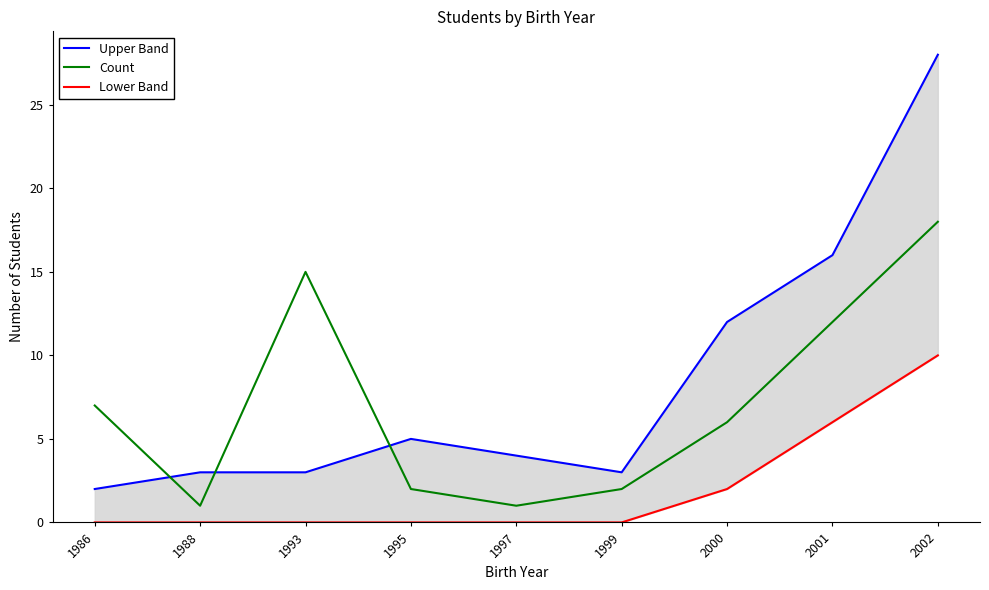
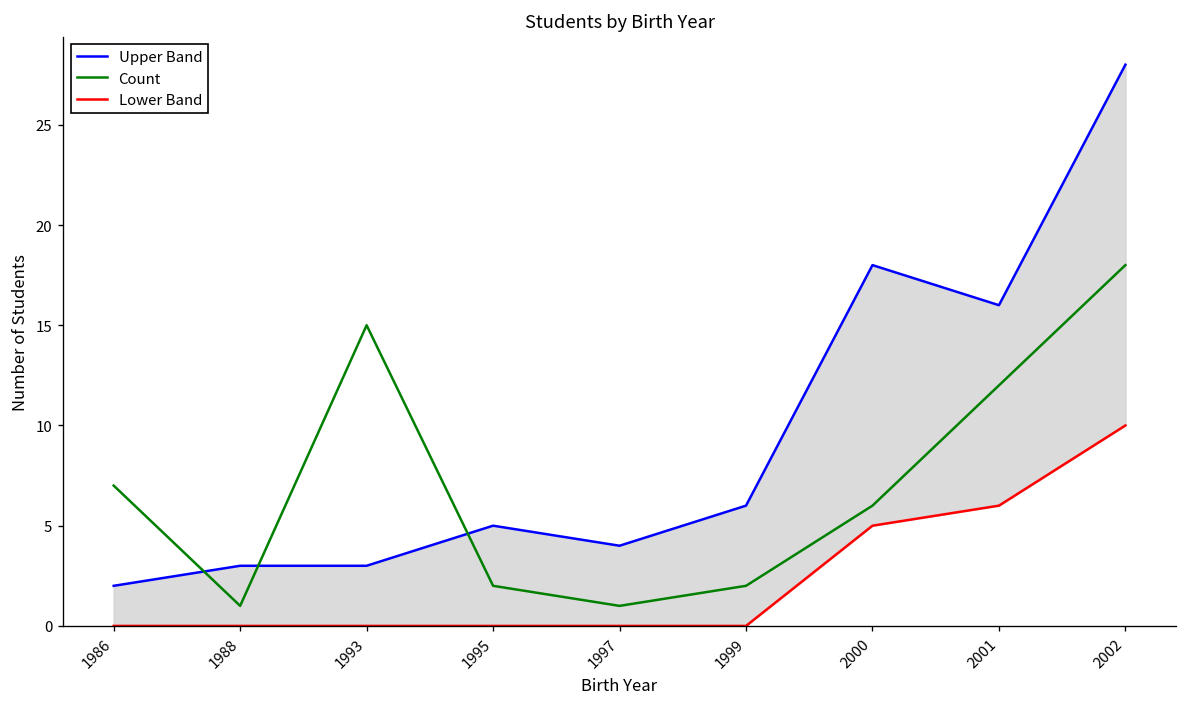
  {
    "Upper Band": {
      "1986": 2,
      "1988": 3,
      "1993": 3,
      "1995": 5,
      "1997": 4,
-     "1999": 3,
-     "2000": 12,
+     "1999": 6,
+     "2000": 18,
      "2001": 16,
      "2002": 28
    },
    "Count": {
      "1986": 7,
      "1988": 1,
      "1993": 15,
      "1995": 2,
      "1997": 1,
      "1999": 2,
      "2000": 6,
      "2001": 12,
      "2002": 18
    },
    "Lower Band": {
      "1986": 0,
      "1988": 0,
      "1993": 0,
      "1995": 0,
      "1997": 0,
      "1999": 0,
-     "2000": 2,
+     "2000": 5,
      "2001": 6,
      "2002": 10
    }
  }
